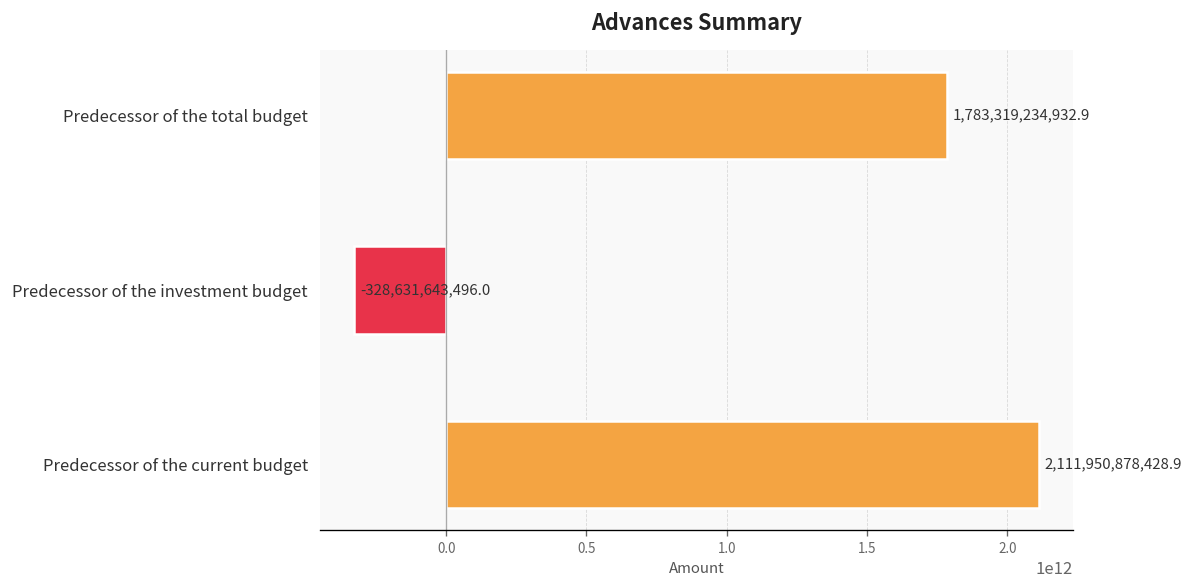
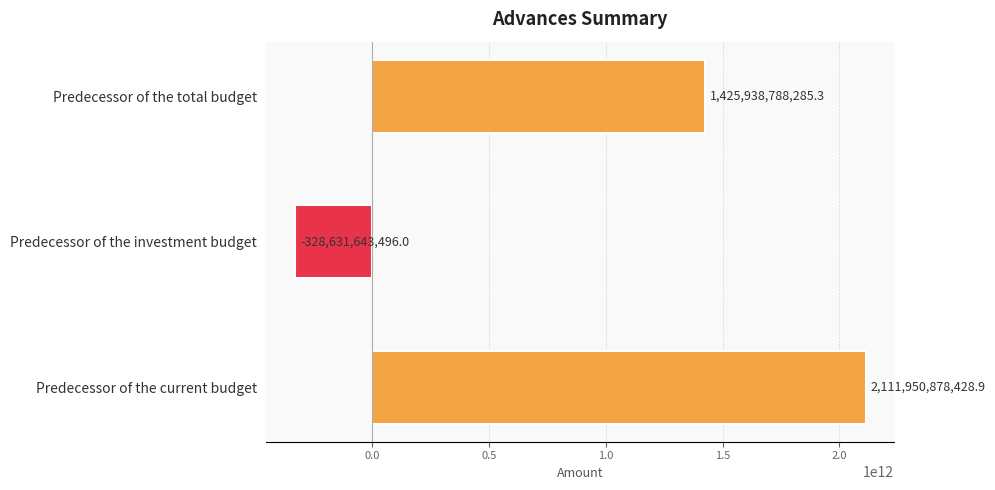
  {
-   "Predecessor of the total budget": "1,783,319,234,932.9",
+   "Predecessor of the total budget": "1,425,938,788,285.3",
    "Predecessor of the investment budget": "-328,631,643,496.0",
    "Predecessor of the current budget": "2,111,950,878,428.9"
  }
